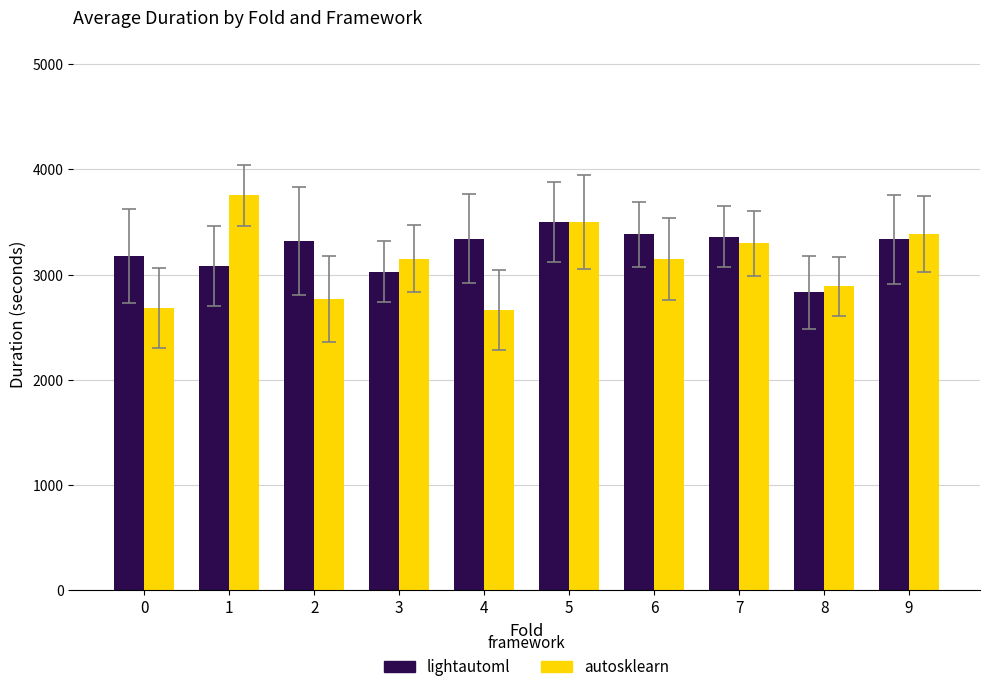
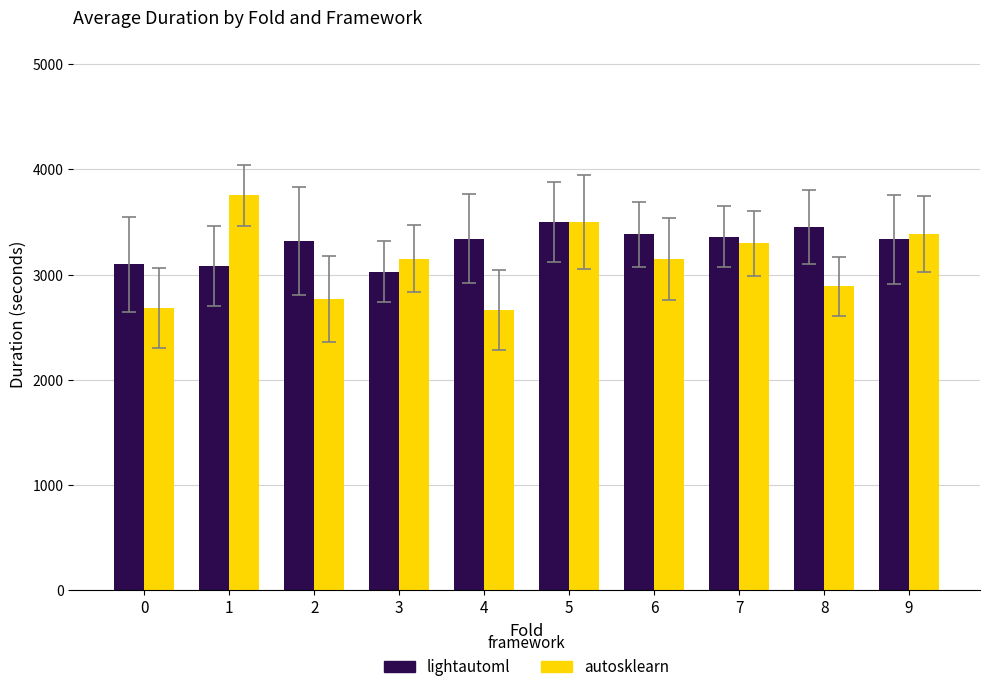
  {
    "lightautoml": {
-     "0": 3180,
+     "0": 3100,
      "1": 3080,
      "2": 3320,
      "3": 3030,
      "4": 3340,
      "5": 3500,
      "6": 3380,
      "7": 3360,
-     "8": 2830,
+     "8": 3450,
      "9": 3330
    },
    "autosklearn": {
      "0": 2690,
      "1": 3750,
      "2": 2770,
      "3": 3150,
      "4": 2660,
      "5": 3500,
      "6": 3150,
      "7": 3300,
      "8": 2890,
      "9": 3380
    }
  }
